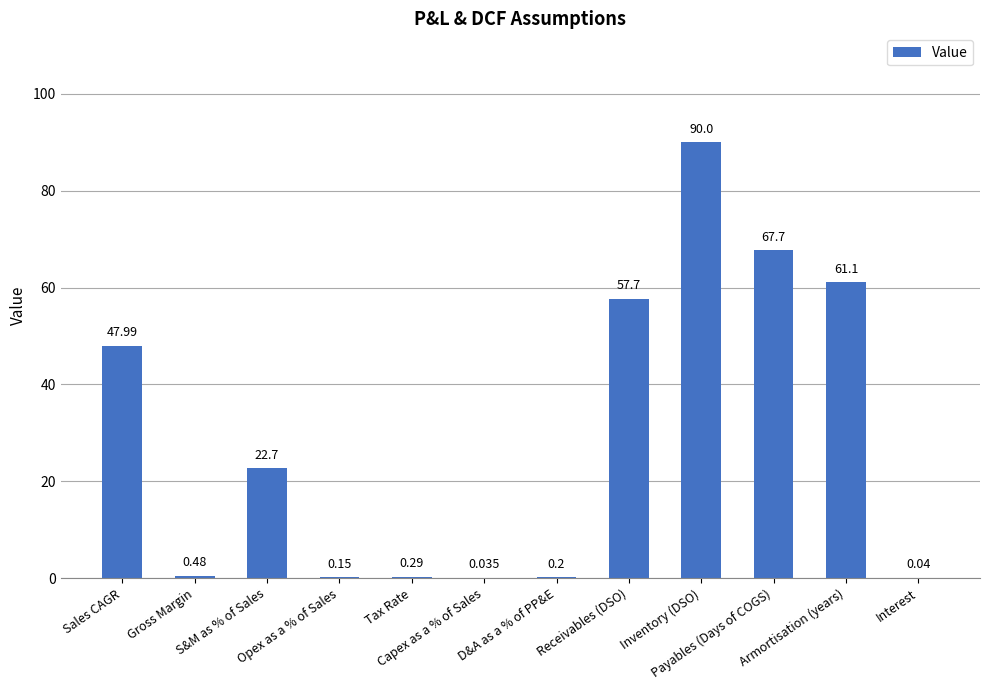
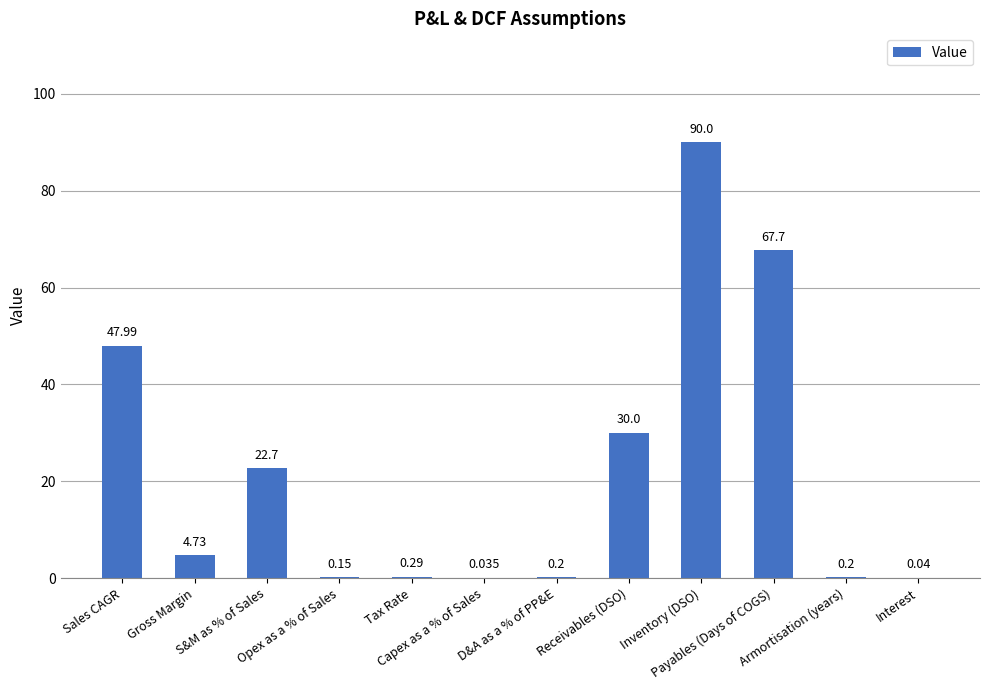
  {
    "Sales CAGR": 47.99,
-   "Gross Margin": 0.48,
+   "Gross Margin": 4.73,
    "S&M as % of Sales": 22.7,
    "Opex as a % of Sales": 0.15,
    "Tax Rate": 0.29,
    "Capex as a % of Sales": 0.035,
    "D&A as a % of PP&E": 0.2,
-   "Receivables (DSO)": 57.7,
+   "Receivables (DSO)": 30.0,
    "Inventory (DSO)": 90.0,
    "Payables (Days of COGS)": 67.7,
-   "Armortisation (years)": 61.1,
+   "Armortisation (years)": 0.2,
    "Interest": 0.04
  }
